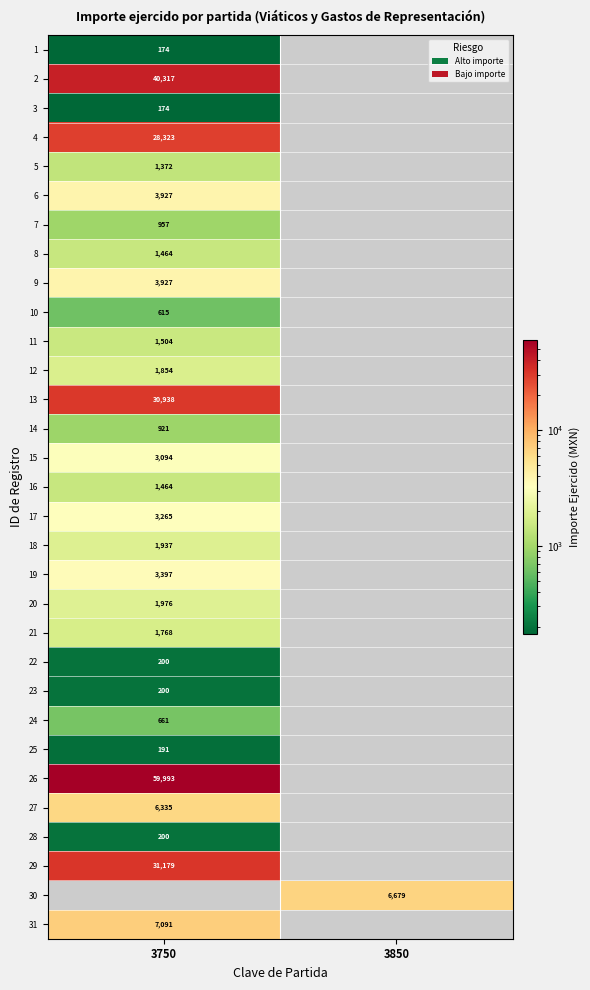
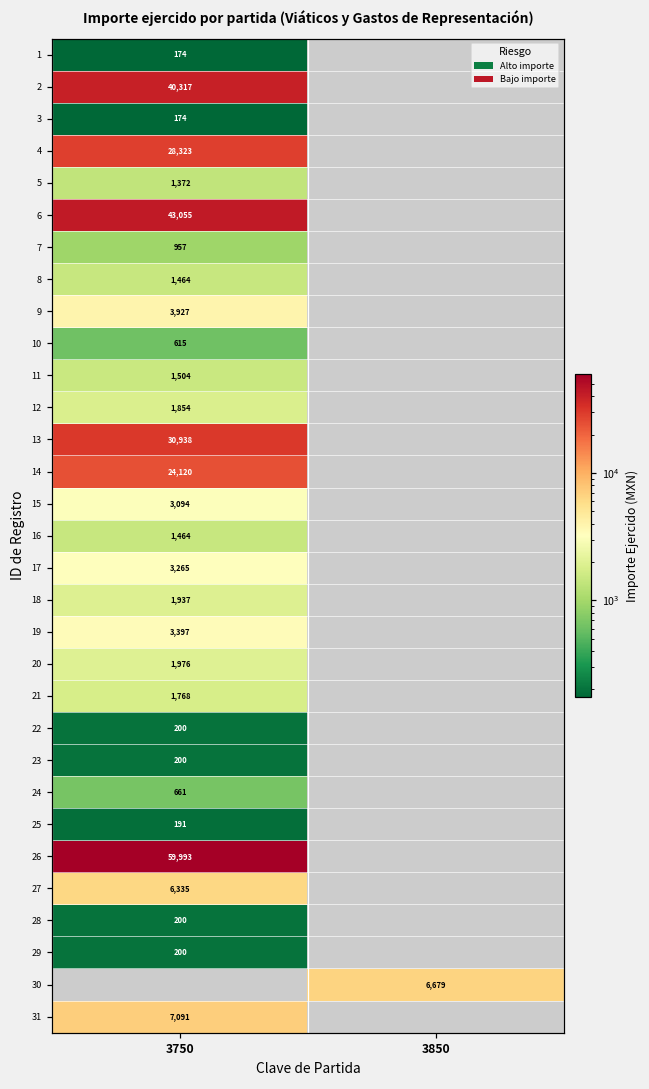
  {
    "1": {
      "3750": "174"
    },
    "2": {
      "3750": "40,317"
    },
    "3": {
      "3750": "174"
    },
    "4": {
      "3750": "28,323"
    },
    "5": {
      "3750": "1,372"
    },
    "6": {
-     "3750": "3,927"
+     "3750": "43,055"
    },
    "7": {
      "3750": "957"
    },
    "8": {
      "3750": "1,464"
    },
    "9": {
      "3750": "3,927"
    },
    "10": {
      "3750": "615"
    },
    "11": {
      "3750": "1,504"
    },
    "12": {
      "3750": "1,854"
    },
    "13": {
      "3750": "30,938"
    },
    "14": {
-     "3750": "921"
+     "3750": "24,120"
    },
    "15": {
      "3750": "3,094"
    },
    "16": {
      "3750": "1,464"
    },
    "17": {
      "3750": "3,265"
    },
    "18": {
      "3750": "1,937"
    },
    "19": {
      "3750": "3,397"
    },
    "20": {
      "3750": "1,976"
    },
    "21": {
      "3750": "1,768"
    },
    "22": {
      "3750": "200"
    },
    "23": {
      "3750": "200"
    },
    "24": {
      "3750": "661"
    },
    "25": {
      "3750": "191"
    },
    "26": {
      "3750": "59,993"
    },
    "27": {
      "3750": "6,335"
    },
    "28": {
      "3750": "200"
    },
    "29": {
-     "3750": "31,179"
+     "3750": "200"
    },
    "30": {
      "3850": "6,679"
    },
    "31": {
      "3750": "7,091"
    }
  }
